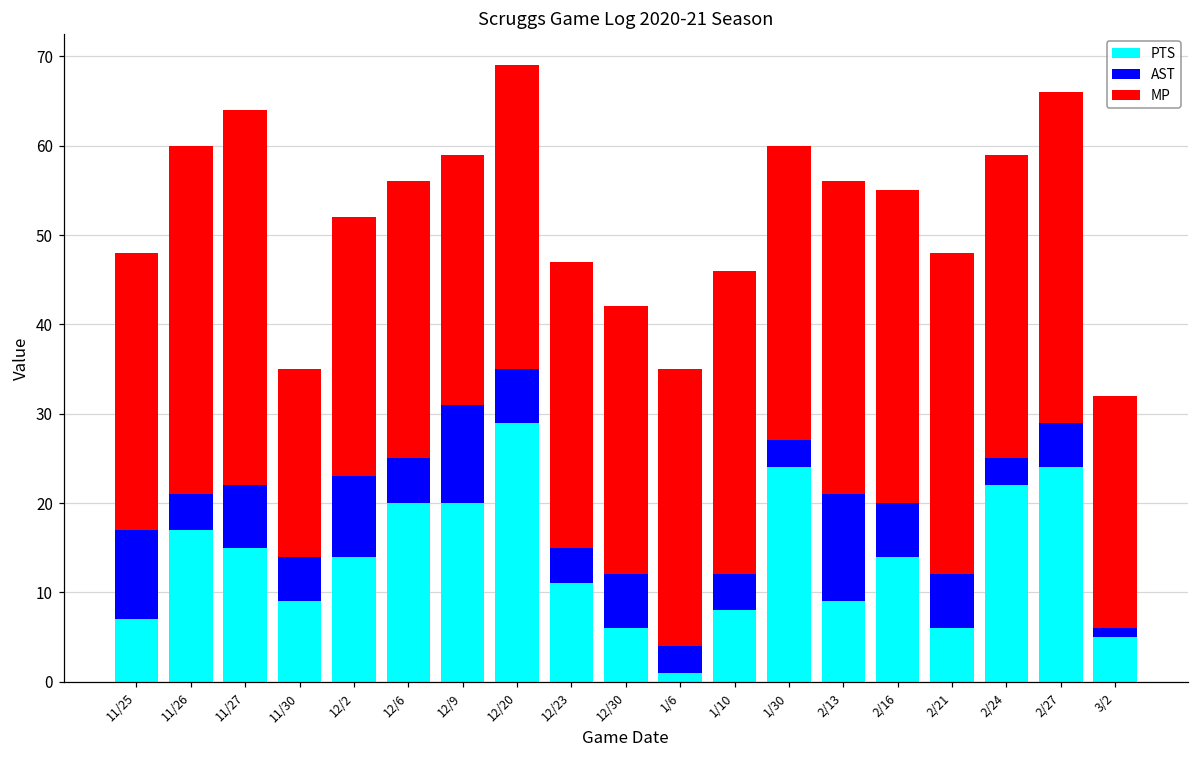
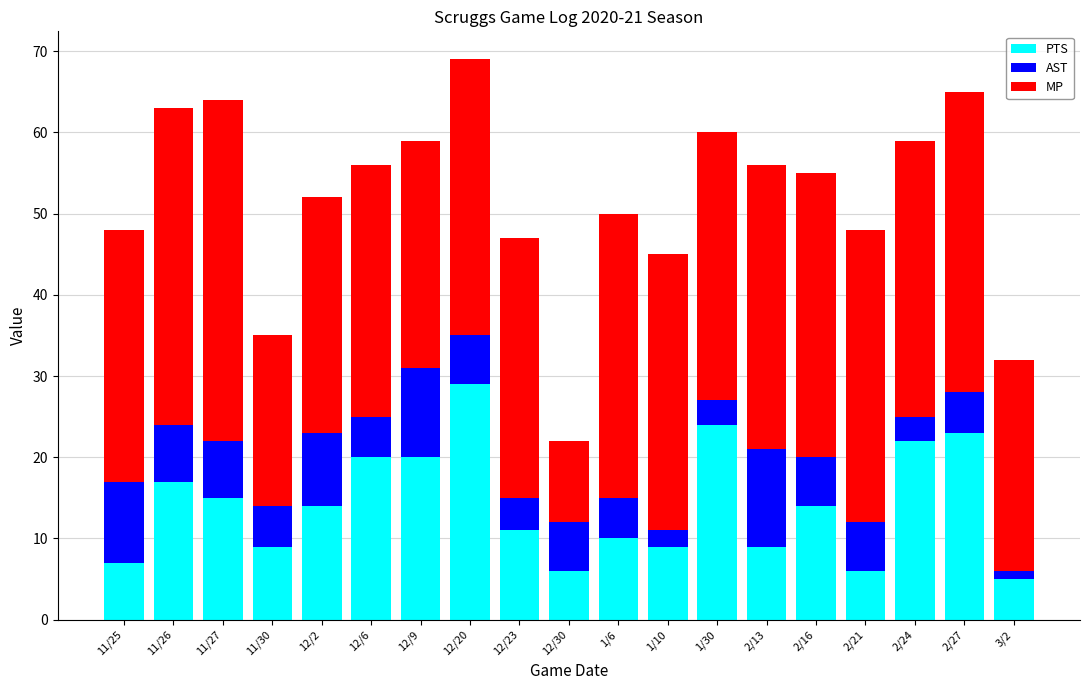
  {
    "PTS": {
      "11/25": 7,
      "11/26": 17,
      "11/27": 15,
      "11/30": 9,
      "12/2": 14,
      "12/6": 20,
      "12/9": 20,
      "12/20": 29,
      "12/23": 11,
      "12/30": 6,
-     "1/6": 1,
-     "1/10": 8,
+     "1/6": 10,
+     "1/10": 9,
      "1/30": 24,
      "2/13": 9,
      "2/16": 14,
      "2/21": 6,
      "2/24": 22,
-     "2/27": 24,
+     "2/27": 23,
      "3/2": 5
    },
    "AST": {
      "11/25": 10,
-     "11/26": 4,
+     "11/26": 7,
      "11/27": 7,
      "11/30": 5,
      "12/2": 9,
      "12/6": 5,
      "12/9": 11,
      "12/20": 6,
      "12/23": 4,
      "12/30": 6,
-     "1/6": 3,
-     "1/10": 4,
+     "1/6": 5,
+     "1/10": 2,
      "1/30": 3,
      "2/13": 12,
      "2/16": 6,
      "2/21": 6,
      "2/24": 3,
      "2/27": 5,
      "3/2": 1
    },
    "MP": {
      "11/25": 31,
      "11/26": 39,
      "11/27": 42,
      "11/30": 21,
      "12/2": 29,
      "12/6": 31,
      "12/9": 28,
      "12/20": 34,
      "12/23": 32,
-     "12/30": 30,
-     "1/6": 31,
+     "12/30": 10,
+     "1/6": 35,
      "1/10": 34,
      "1/30": 33,
      "2/13": 35,
      "2/16": 35,
      "2/21": 36,
      "2/24": 34,
      "2/27": 37,
      "3/2": 26
    }
  }
